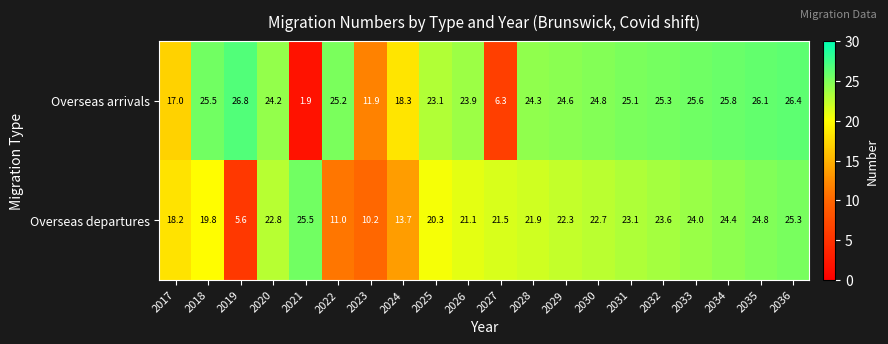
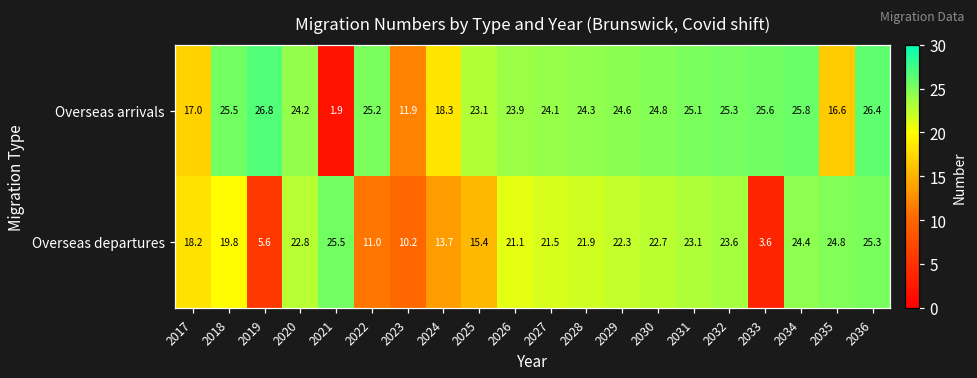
  {
    "Overseas arrivals": {
      "2017": 17.0,
      "2018": 25.5,
      "2019": 26.8,
      "2020": 24.2,
      "2021": 1.9,
      "2022": 25.2,
      "2023": 11.9,
      "2024": 18.3,
      "2025": 23.1,
      "2026": 23.9,
-     "2027": 6.3,
+     "2027": 24.1,
      "2028": 24.3,
      "2029": 24.6,
      "2030": 24.8,
      "2031": 25.1,
      "2032": 25.3,
      "2033": 25.6,
      "2034": 25.8,
-     "2035": 26.1,
+     "2035": 16.6,
      "2036": 26.4
    },
    "Overseas departures": {
      "2017": 18.2,
      "2018": 19.8,
      "2019": 5.6,
      "2020": 22.8,
      "2021": 25.5,
      "2022": 11.0,
      "2023": 10.2,
      "2024": 13.7,
-     "2025": 20.3,
+     "2025": 15.4,
      "2026": 21.1,
      "2027": 21.5,
      "2028": 21.9,
      "2029": 22.3,
      "2030": 22.7,
      "2031": 23.1,
      "2032": 23.6,
-     "2033": 24.0,
+     "2033": 3.6,
      "2034": 24.4,
      "2035": 24.8,
      "2036": 25.3
    }
  }
